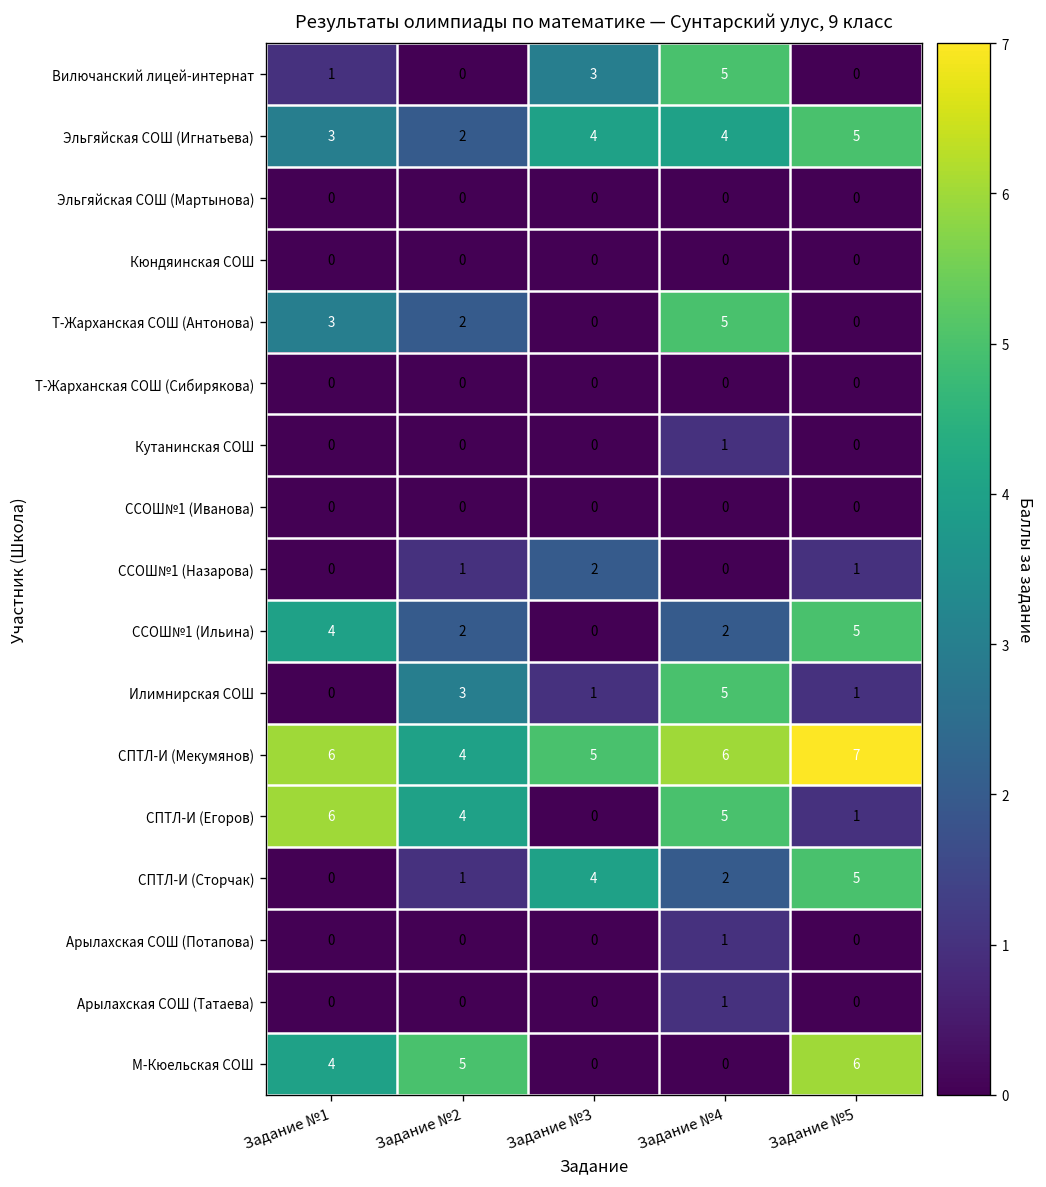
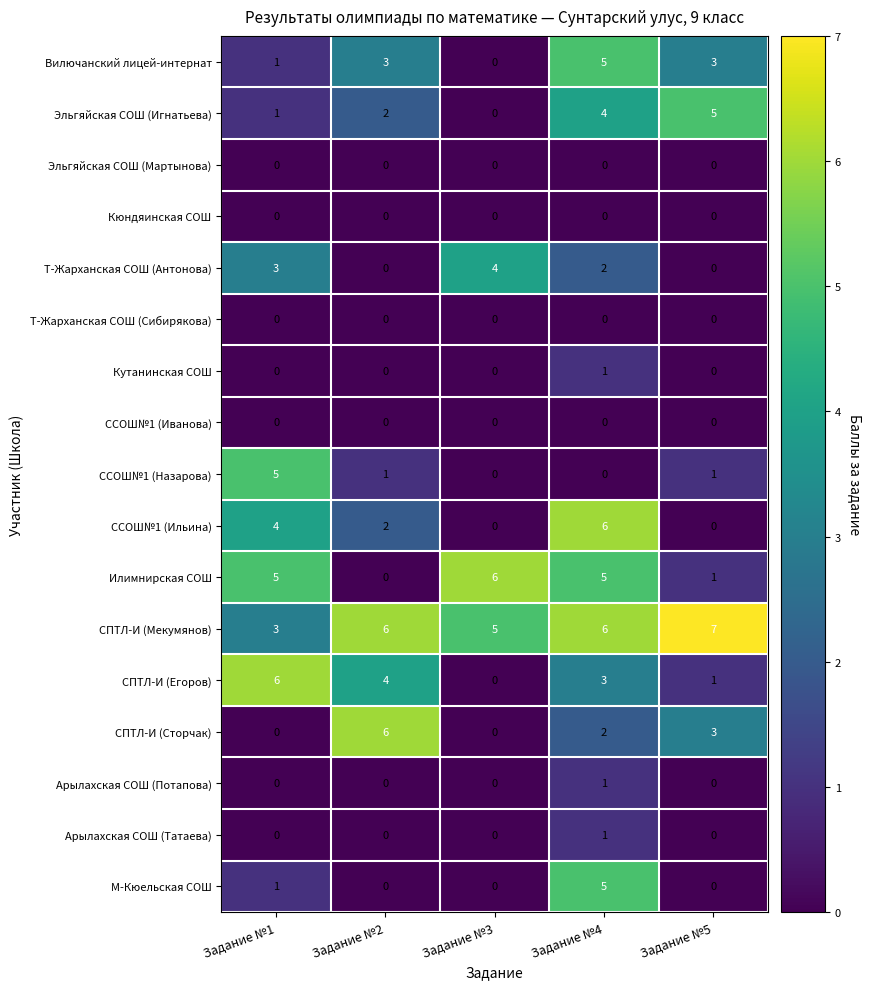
  {
    "Вилючанский лицей-интернат": {
      "Задание №1": 1,
-     "Задание №2": 0,
-     "Задание №3": 3,
+     "Задание №2": 3,
+     "Задание №3": 0,
      "Задание №4": 5,
-     "Задание №5": 0
+     "Задание №5": 3
    },
    "Эльгяйская СОШ (Игнатьева)": {
-     "Задание №1": 3,
+     "Задание №1": 1,
      "Задание №2": 2,
-     "Задание №3": 4,
+     "Задание №3": 0,
      "Задание №4": 4,
      "Задание №5": 5
    },
    "Эльгяйская СОШ (Мартынова)": {
      "Задание №1": 0,
      "Задание №2": 0,
      "Задание №3": 0,
      "Задание №4": 0,
      "Задание №5": 0
    },
    "Кюндяинская СОШ": {
      "Задание №1": 0,
      "Задание №2": 0,
      "Задание №3": 0,
      "Задание №4": 0,
      "Задание №5": 0
    },
    "Т-Жарханская СОШ (Антонова)": {
      "Задание №1": 3,
-     "Задание №2": 2,
-     "Задание №3": 0,
-     "Задание №4": 5,
+     "Задание №2": 0,
+     "Задание №3": 4,
+     "Задание №4": 2,
      "Задание №5": 0
    },
    "Т-Жарханская СОШ (Сибирякова)": {
      "Задание №1": 0,
      "Задание №2": 0,
      "Задание №3": 0,
      "Задание №4": 0,
      "Задание №5": 0
    },
    "Кутанинская СОШ": {
      "Задание №1": 0,
      "Задание №2": 0,
      "Задание №3": 0,
      "Задание №4": 1,
      "Задание №5": 0
    },
    "ССОШ№1 (Иванова)": {
      "Задание №1": 0,
      "Задание №2": 0,
      "Задание №3": 0,
      "Задание №4": 0,
      "Задание №5": 0
    },
    "ССОШ№1 (Назарова)": {
-     "Задание №1": 0,
+     "Задание №1": 5,
      "Задание №2": 1,
-     "Задание №3": 2,
+     "Задание №3": 0,
      "Задание №4": 0,
      "Задание №5": 1
    },
    "ССОШ№1 (Ильина)": {
      "Задание №1": 4,
      "Задание №2": 2,
      "Задание №3": 0,
-     "Задание №4": 2,
-     "Задание №5": 5
+     "Задание №4": 6,
+     "Задание №5": 0
    },
    "Илимнирская СОШ": {
-     "Задание №1": 0,
-     "Задание №2": 3,
-     "Задание №3": 1,
+     "Задание №1": 5,
+     "Задание №2": 0,
+     "Задание №3": 6,
      "Задание №4": 5,
      "Задание №5": 1
    },
    "СПТЛ-И (Мекумянов)": {
-     "Задание №1": 6,
-     "Задание №2": 4,
+     "Задание №1": 3,
+     "Задание №2": 6,
      "Задание №3": 5,
      "Задание №4": 6,
      "Задание №5": 7
    },
    "СПТЛ-И (Егоров)": {
      "Задание №1": 6,
      "Задание №2": 4,
      "Задание №3": 0,
-     "Задание №4": 5,
+     "Задание №4": 3,
      "Задание №5": 1
    },
    "СПТЛ-И (Сторчак)": {
      "Задание №1": 0,
-     "Задание №2": 1,
-     "Задание №3": 4,
+     "Задание №2": 6,
+     "Задание №3": 0,
      "Задание №4": 2,
-     "Задание №5": 5
+     "Задание №5": 3
    },
    "Арылахская СОШ (Потапова)": {
      "Задание №1": 0,
      "Задание №2": 0,
      "Задание №3": 0,
      "Задание №4": 1,
      "Задание №5": 0
    },
    "Арылахская СОШ (Татаева)": {
      "Задание №1": 0,
      "Задание №2": 0,
      "Задание №3": 0,
      "Задание №4": 1,
      "Задание №5": 0
    },
    "М-Кюельская СОШ": {
-     "Задание №1": 4,
-     "Задание №2": 5,
+     "Задание №1": 1,
+     "Задание №2": 0,
      "Задание №3": 0,
-     "Задание №4": 0,
-     "Задание №5": 6
+     "Задание №4": 5,
+     "Задание №5": 0
    }
  }
